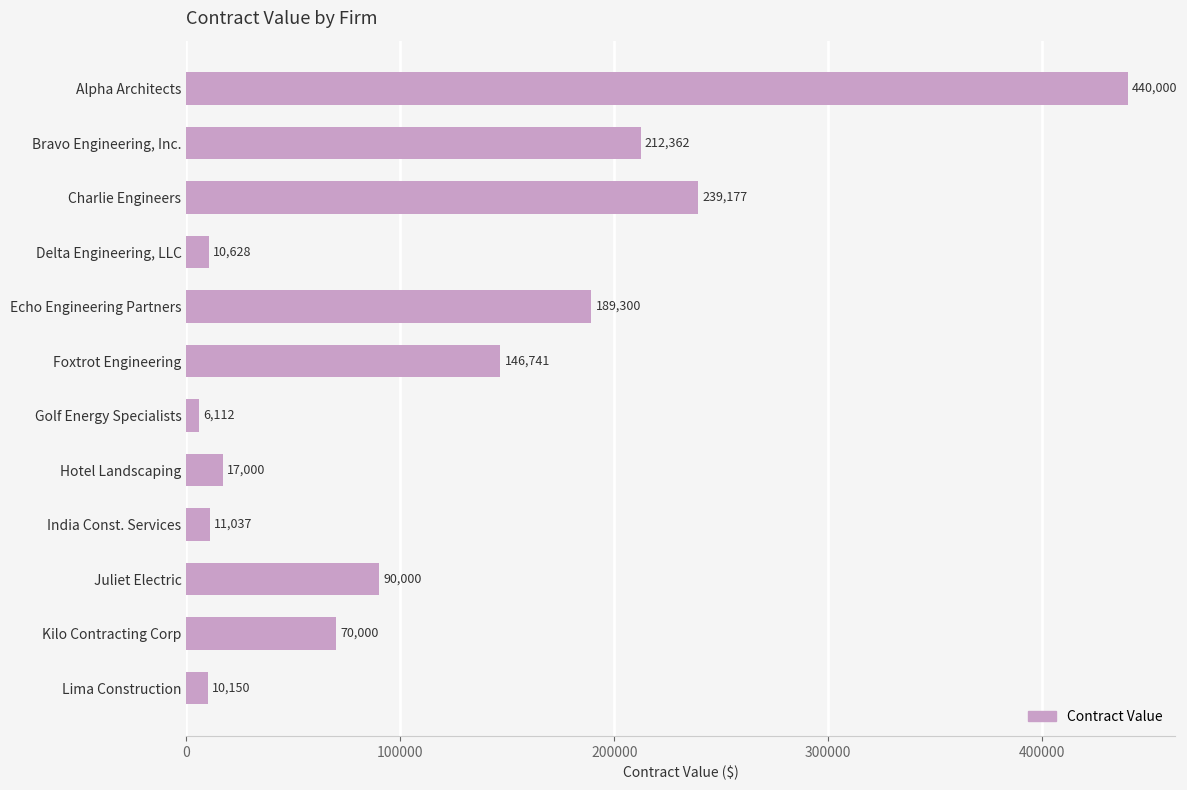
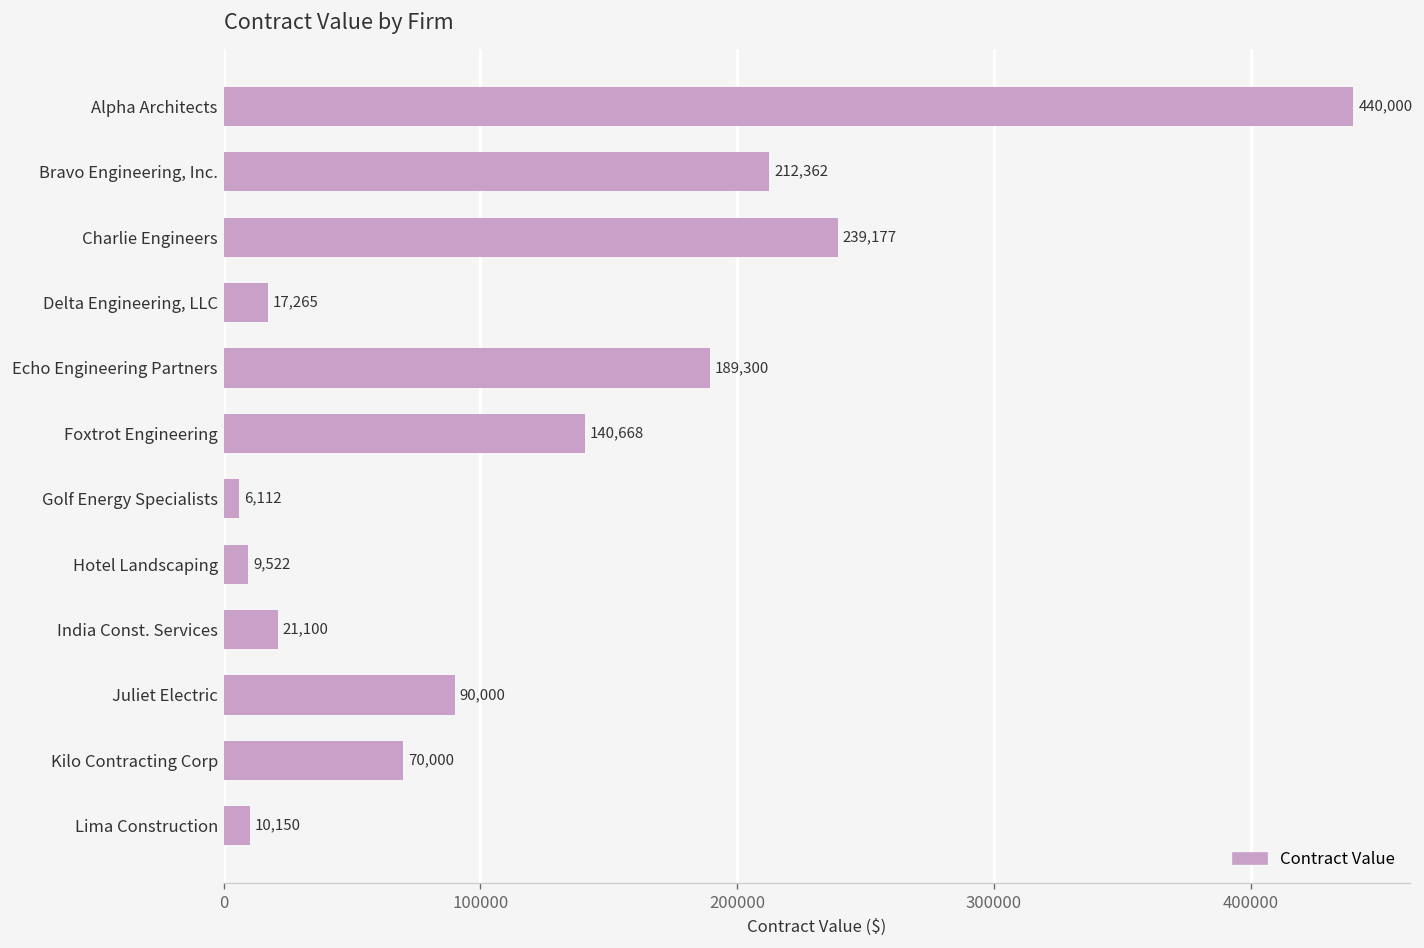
  {
    "Alpha Architects": "440,000",
    "Bravo Engineering, Inc.": "212,362",
    "Charlie Engineers": "239,177",
-   "Delta Engineering, LLC": "10,628",
+   "Delta Engineering, LLC": "17,265",
    "Echo Engineering Partners": "189,300",
-   "Foxtrot Engineering": "146,741",
+   "Foxtrot Engineering": "140,668",
    "Golf Energy Specialists": "6,112",
-   "Hotel Landscaping": "17,000",
-   "India Const. Services": "11,037",
+   "Hotel Landscaping": "9,522",
+   "India Const. Services": "21,100",
    "Juliet Electric": "90,000",
    "Kilo Contracting Corp": "70,000",
    "Lima Construction": "10,150"
  }
